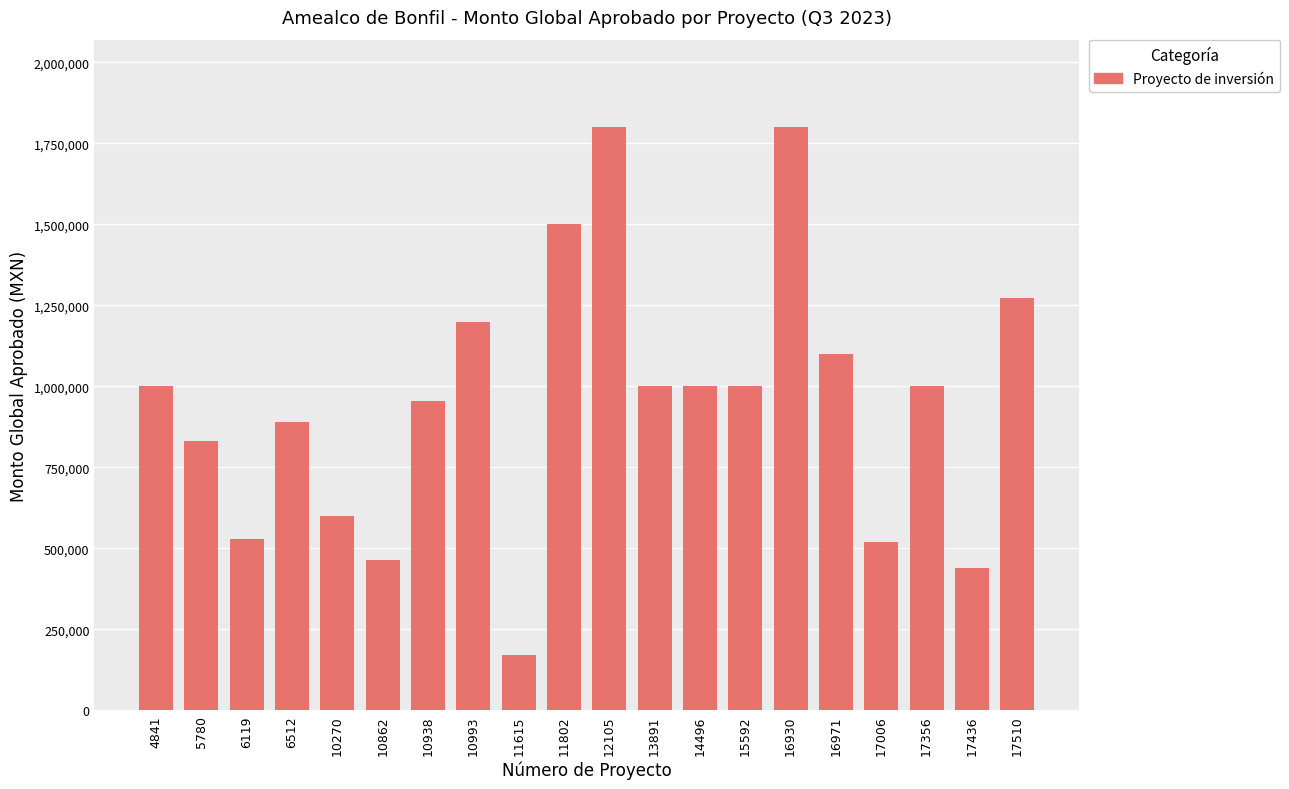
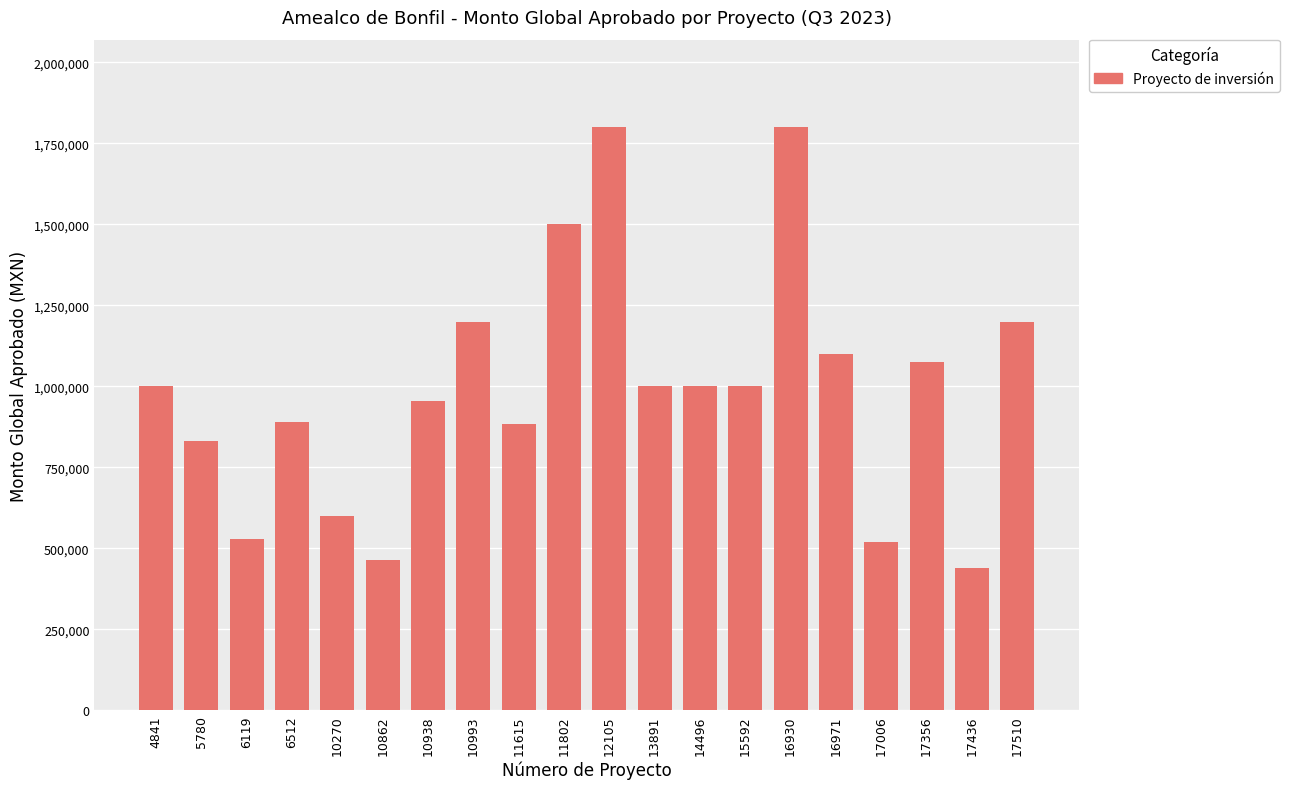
  {
    "4841": "1,000,000",
    "5780": "830,000",
    "6119": "530,000",
    "6512": "890,000",
    "10270": "600,000",
    "10862": "460,000",
    "10938": "950,000",
    "10993": "1,200,000",
-   "11615": "170,000",
+   "11615": "880,000",
    "11802": "1,500,000",
    "12105": "1,800,000",
    "13891": "1,000,000",
    "14496": "1,000,000",
    "15592": "1,000,000",
    "16930": "1,800,000",
    "16971": "1,100,000",
    "17006": "520,000",
-   "17356": "1,000,000",
+   "17356": "1,080,000",
    "17436": "440,000",
-   "17510": "1,270,000"
+   "17510": "1,200,000"
  }
